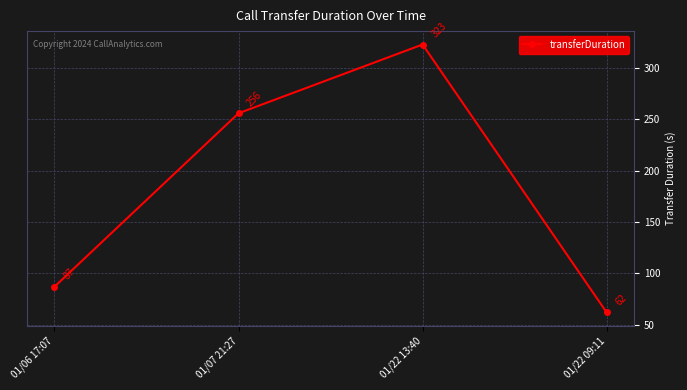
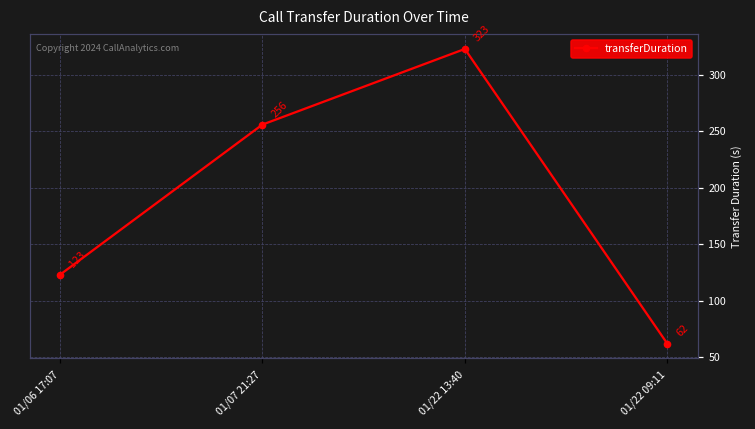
  {
-   "01/06 17:07": 87,
+   "01/06 17:07": 123,
    "01/07 21:27": 256,
    "01/22 13:40": 323,
    "01/22 09:11": 62
  }
